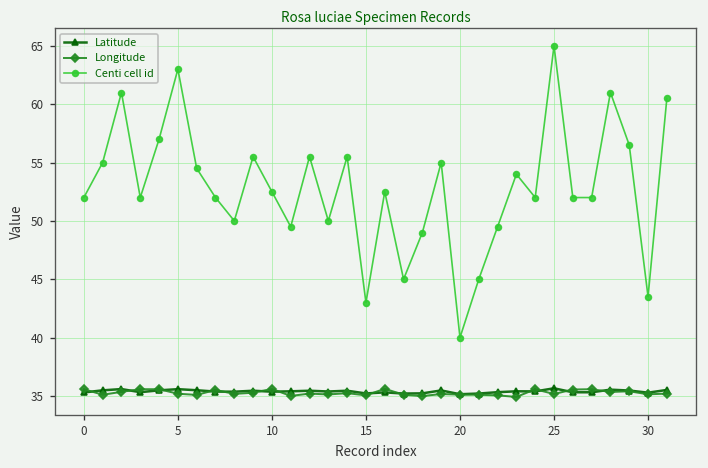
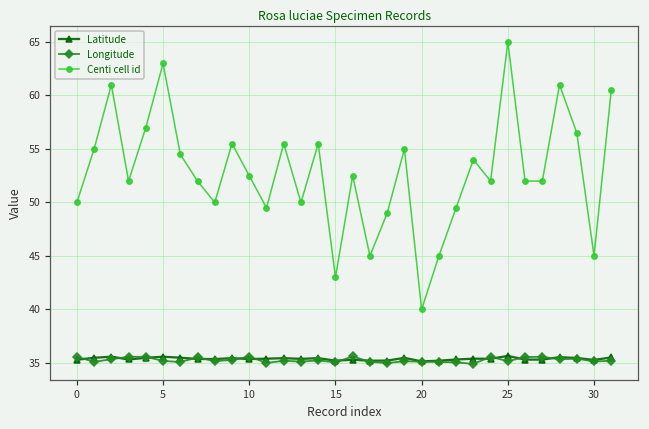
  {
    "Latitude": {
      "0": 35,
      "5": 36,
      "25": 36
    },
    "Longitude": {
      "0": 36,
      "5": 35,
      "25": 35
    },
    "Centi cell id": {
-     "0": 52,
+     "0": 50,
      "5": 63,
      "10": 53,
      "15": 43,
      "20": 40,
      "25": 65,
-     "30": 44
+     "30": 45
    }
  }
